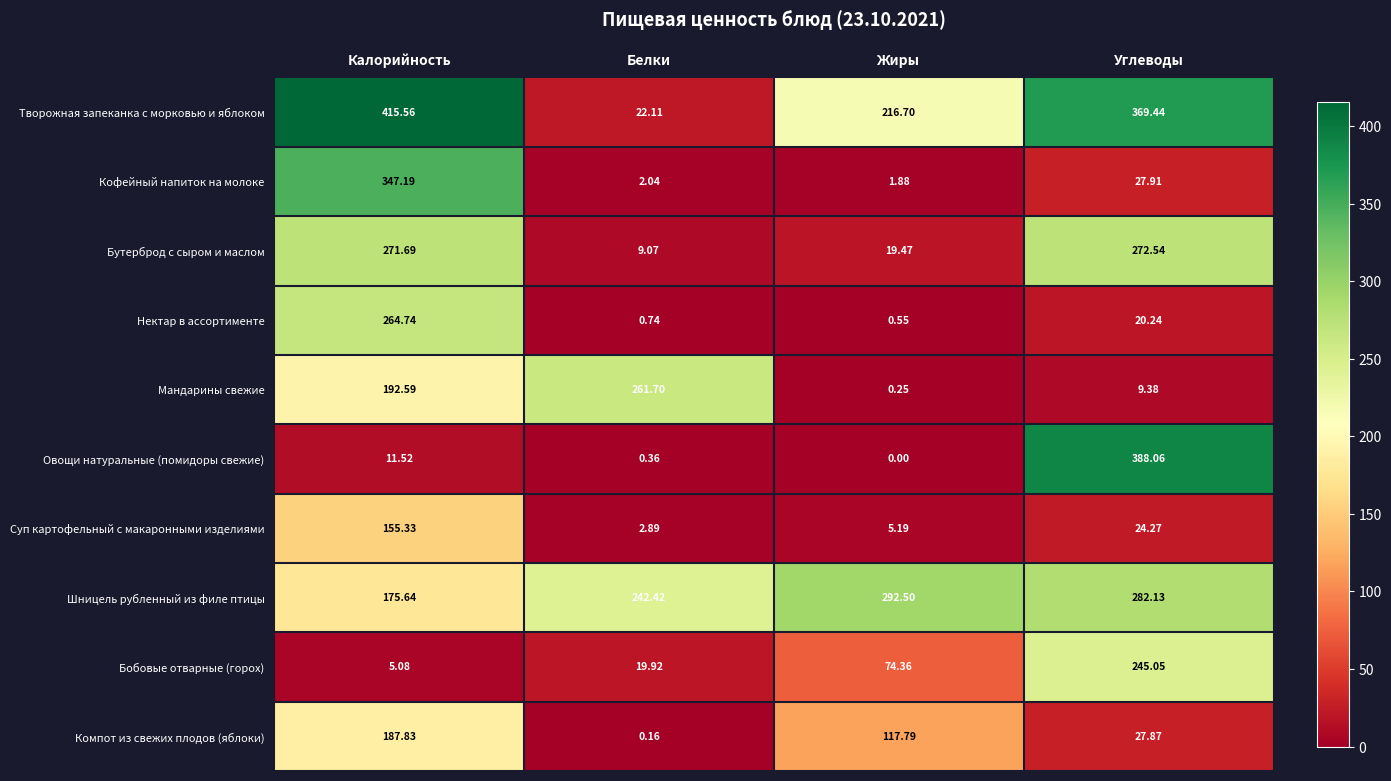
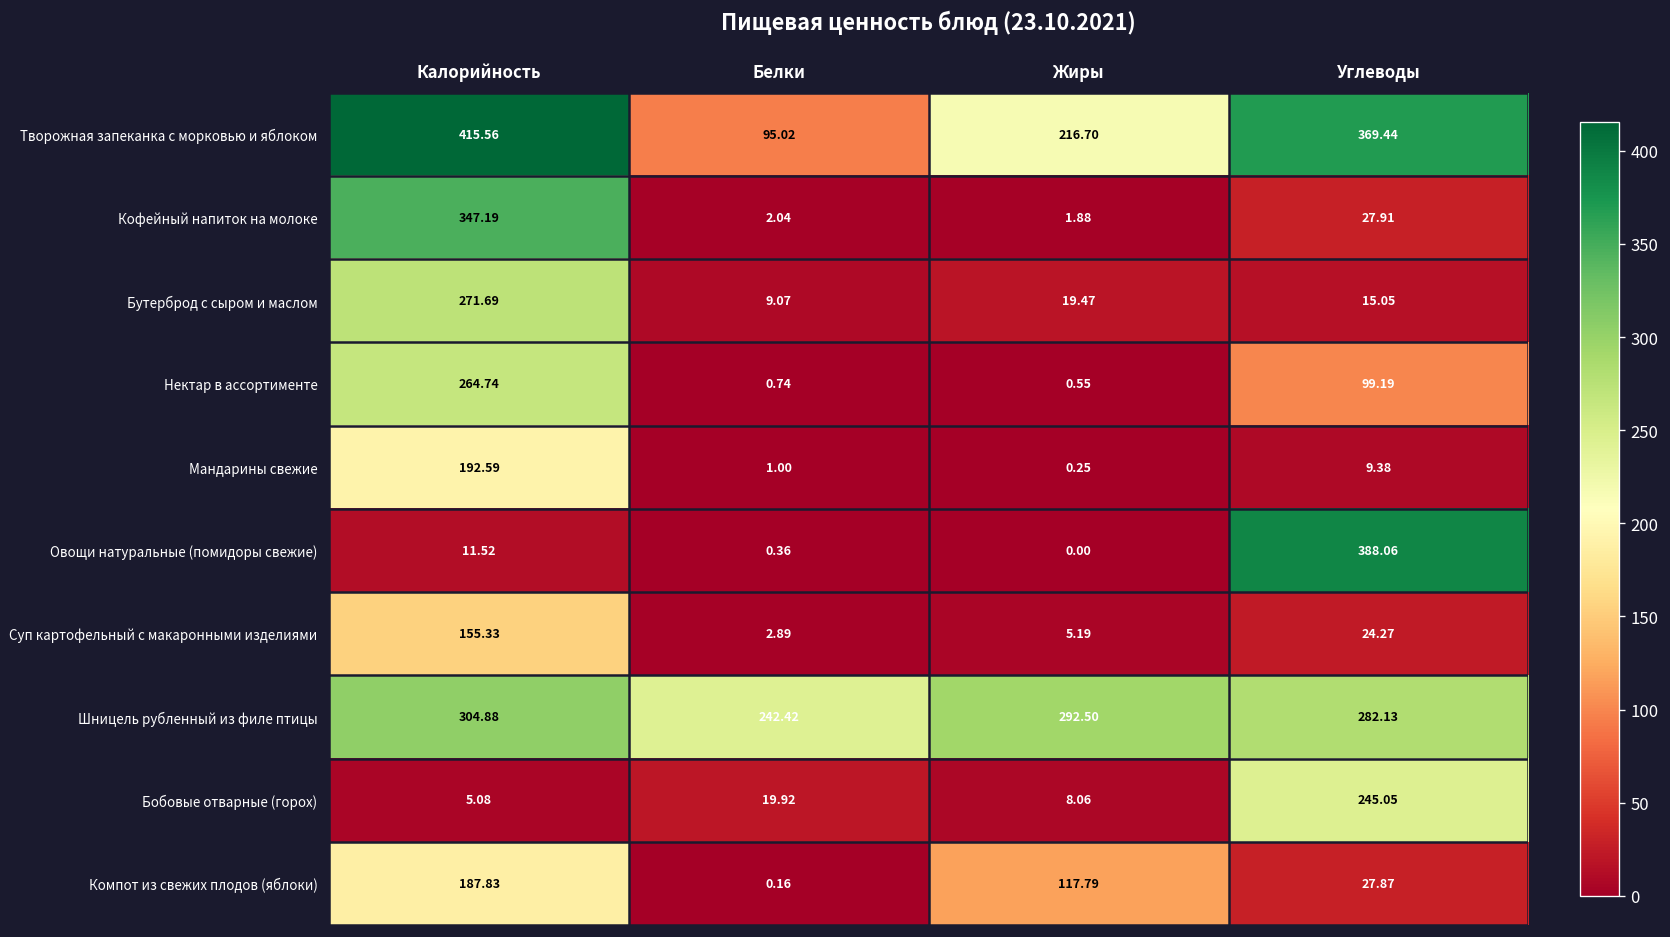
  {
    "Творожная запеканка с морковью и яблоком": {
      "Калорийность": 415.56,
-     "Белки": 22.11,
+     "Белки": 95.02,
      "Жиры": 216.70,
      "Углеводы": 369.44
    },
    "Кофейный напиток на молоке": {
      "Калорийность": 347.19,
      "Белки": 2.04,
      "Жиры": 1.88,
      "Углеводы": 27.91
    },
    "Бутерброд с сыром и маслом": {
      "Калорийность": 271.69,
      "Белки": 9.07,
      "Жиры": 19.47,
-     "Углеводы": 272.54
+     "Углеводы": 15.05
    },
    "Нектар в ассортименте": {
      "Калорийность": 264.74,
      "Белки": 0.74,
      "Жиры": 0.55,
-     "Углеводы": 20.24
+     "Углеводы": 99.19
    },
    "Мандарины свежие": {
      "Калорийность": 192.59,
-     "Белки": 261.70,
+     "Белки": 1.00,
      "Жиры": 0.25,
      "Углеводы": 9.38
    },
    "Овощи натуральные (помидоры свежие)": {
      "Калорийность": 11.52,
      "Белки": 0.36,
      "Жиры": 0.00,
      "Углеводы": 388.06
    },
    "Суп картофельный с макаронными изделиями": {
      "Калорийность": 155.33,
      "Белки": 2.89,
      "Жиры": 5.19,
      "Углеводы": 24.27
    },
    "Шницель рубленный из филе птицы": {
-     "Калорийность": 175.64,
+     "Калорийность": 304.88,
      "Белки": 242.42,
      "Жиры": 292.50,
      "Углеводы": 282.13
    },
    "Бобовые отварные (горох)": {
      "Калорийность": 5.08,
      "Белки": 19.92,
-     "Жиры": 74.36,
+     "Жиры": 8.06,
      "Углеводы": 245.05
    },
    "Компот из свежих плодов (яблоки)": {
      "Калорийность": 187.83,
      "Белки": 0.16,
      "Жиры": 117.79,
      "Углеводы": 27.87
    }
  }
